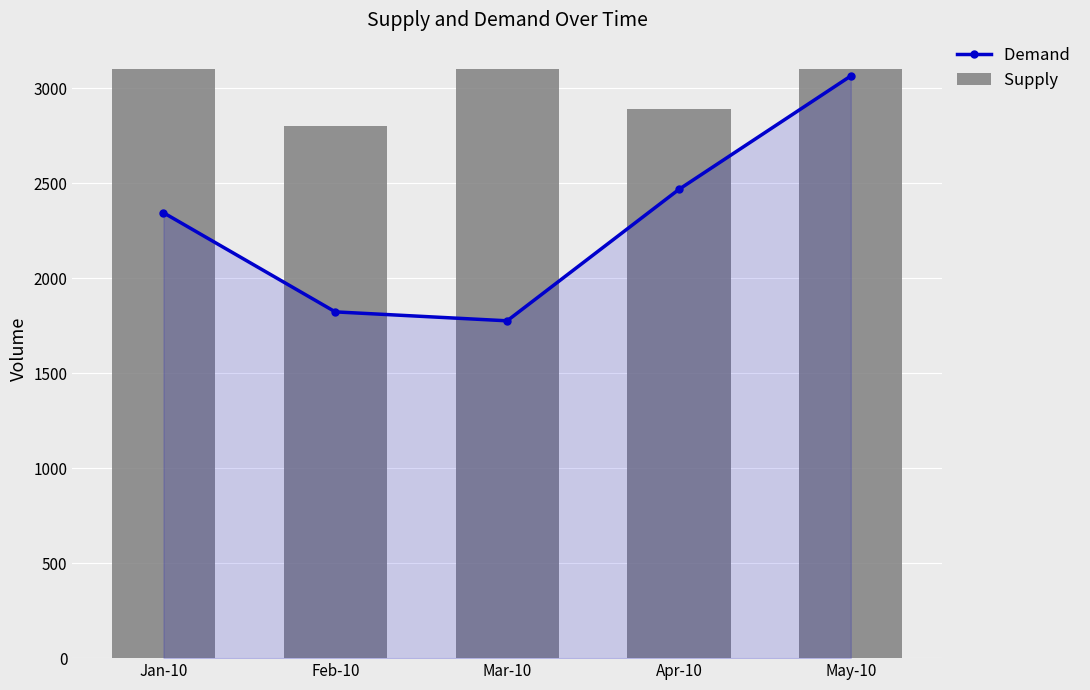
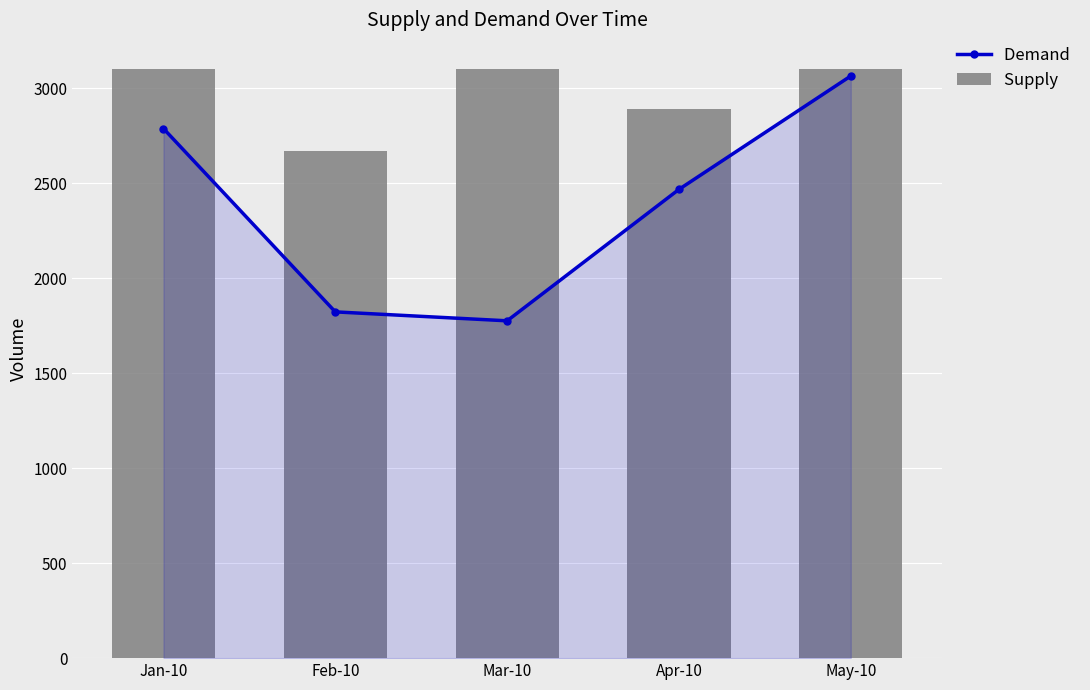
  {
    "Supply": {
      "Jan-10": 3100,
-     "Feb-10": 2800,
+     "Feb-10": 2670,
      "Mar-10": 3100,
      "Apr-10": 2890,
      "May-10": 3100
    },
    "Demand": {
-     "Jan-10": 2350,
+     "Jan-10": 2790,
      "Feb-10": 1820,
      "Mar-10": 1780,
      "Apr-10": 2470,
      "May-10": 3070
    }
  }
